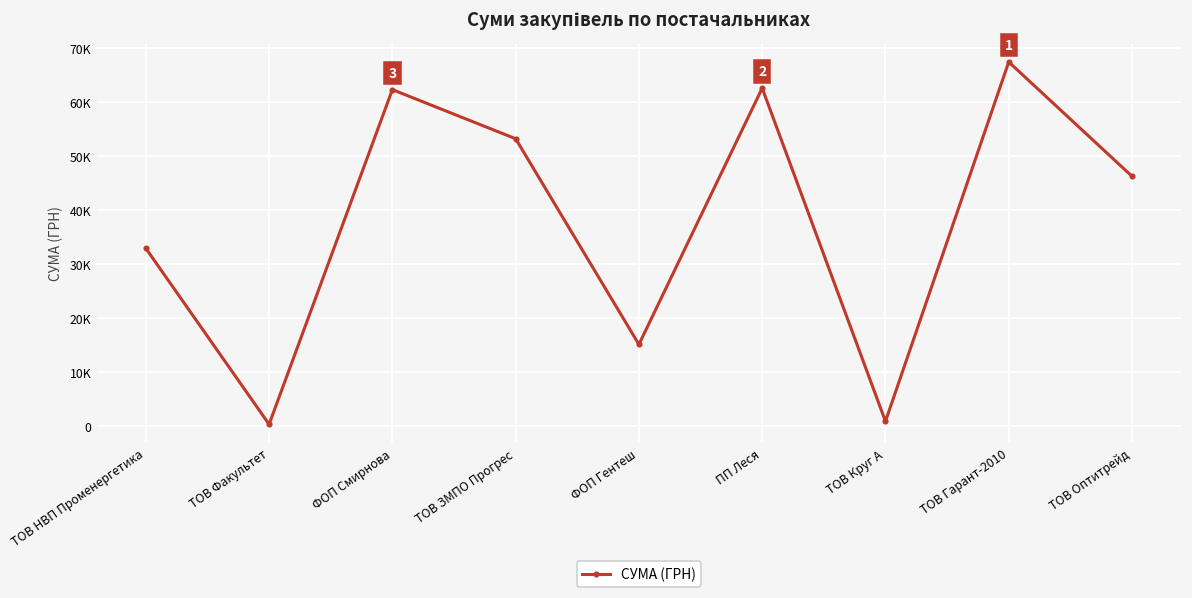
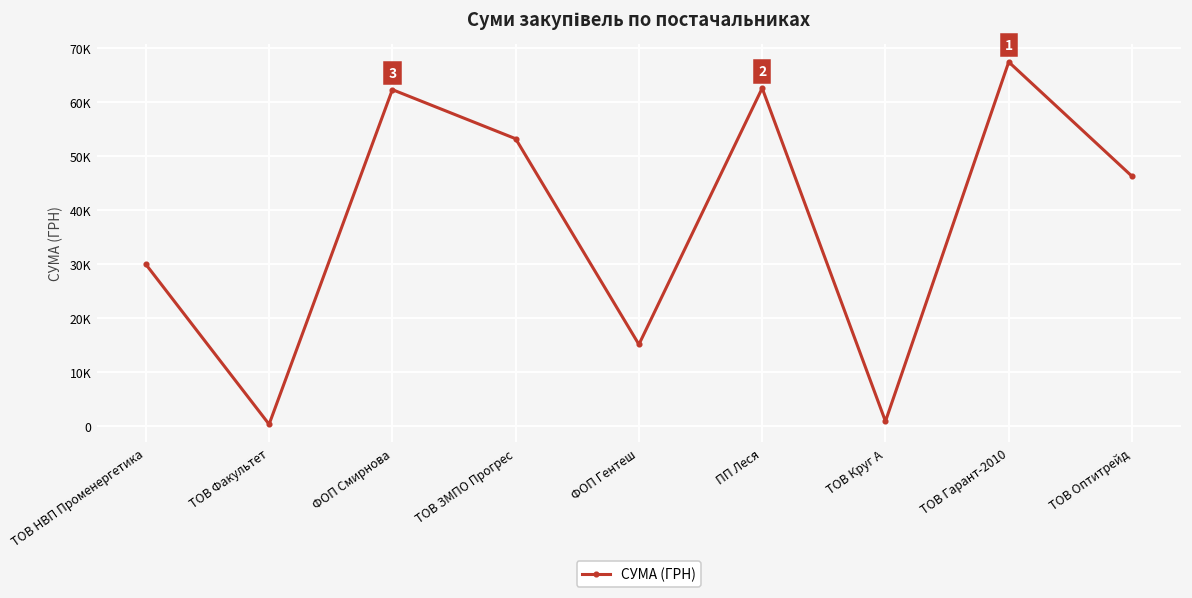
  {
-   "ТОВ НВП Променергетика": 33000,
+   "ТОВ НВП Променергетика": 30000,
    "ТОВ Факультет": 0,
    "ТОВ ЗМПО Прогрес": 53000,
    "ФОП Гентеш": 15000,
    "ТОВ Круг А": 1000,
    "ТОВ Оптитрейд": 46000
  }
